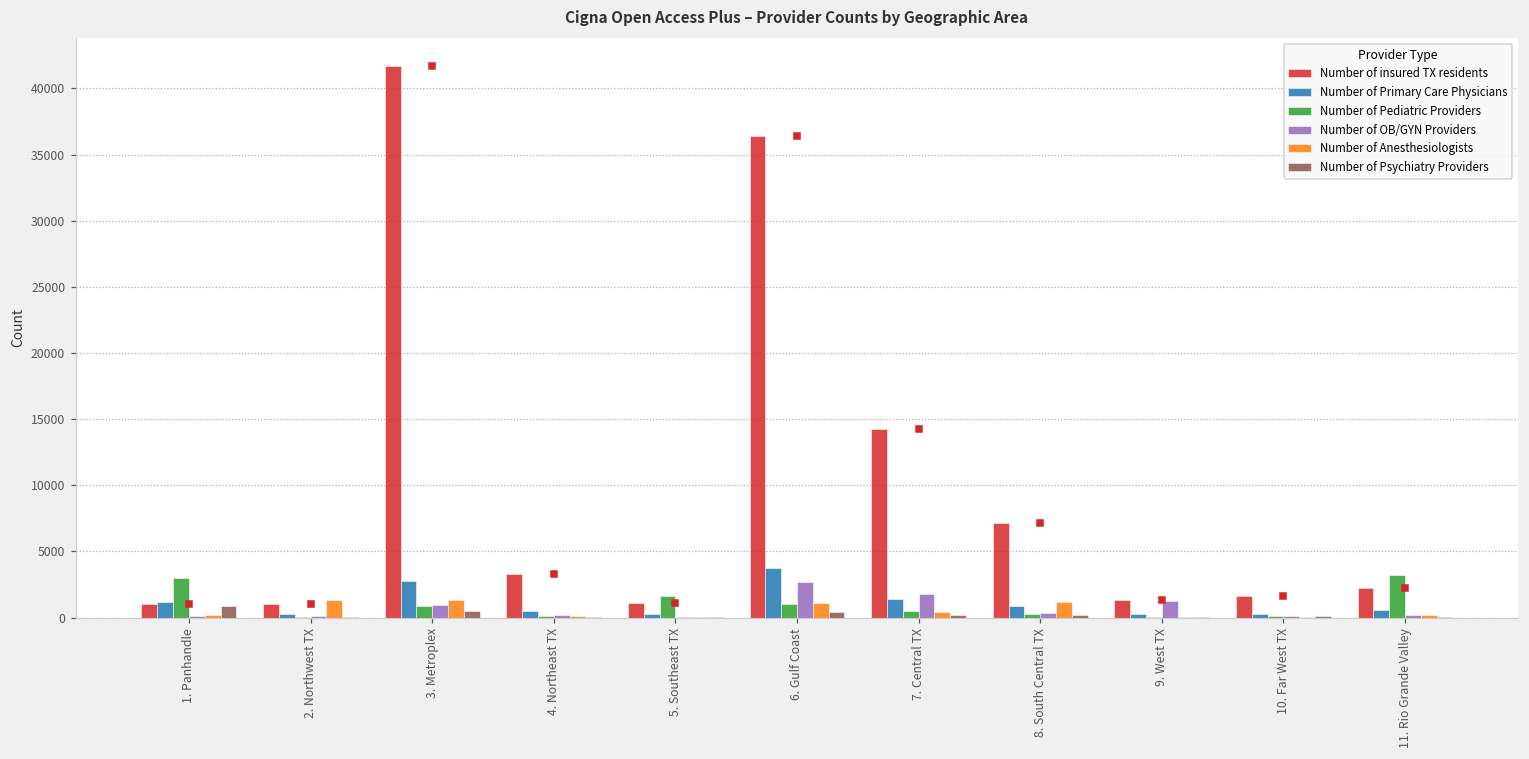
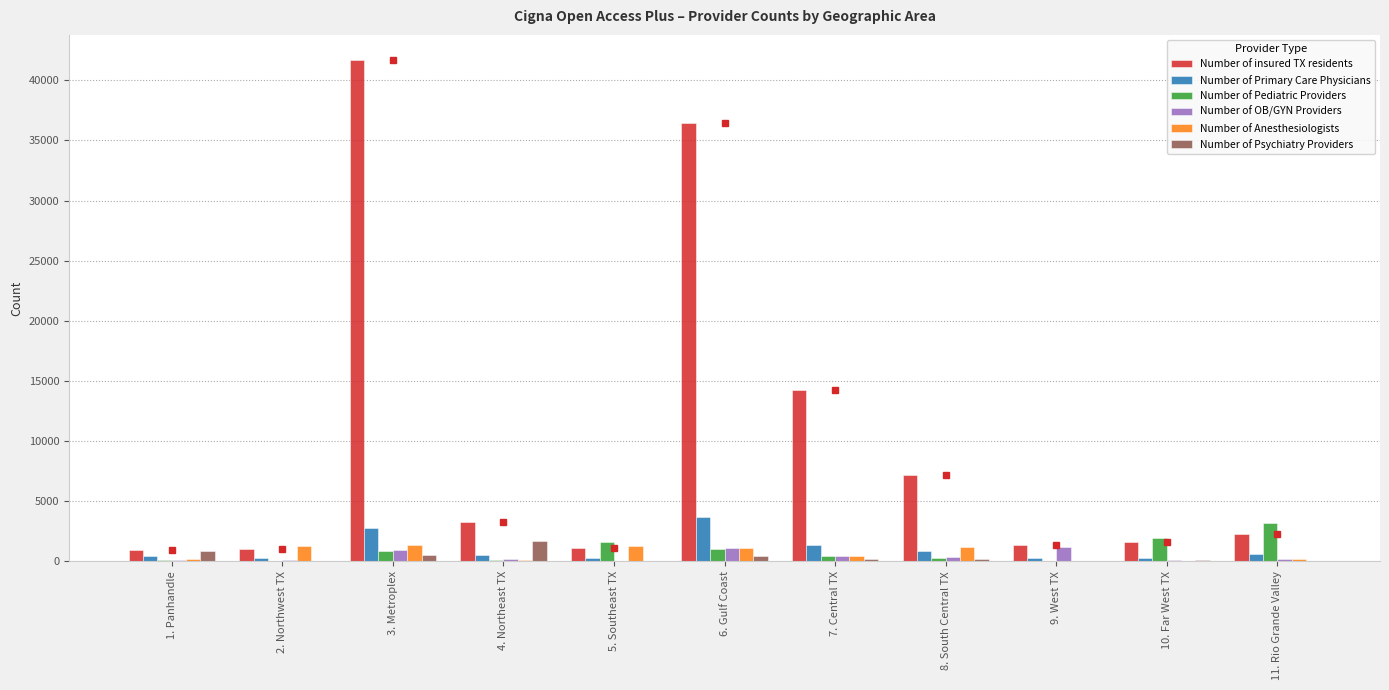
  {
    "Number of Primary Care Physicians": {
-     "1. Panhandle": 1200,
+     "1. Panhandle": 400,
      "2. Northwest TX": 300,
      "3. Metroplex": 2700,
      "4. Northeast TX": 500,
      "5. Southeast TX": 300,
      "6. Gulf Coast": 3700,
      "7. Central TX": 1400,
      "8. South Central TX": 900,
      "9. West TX": 300,
      "10. Far West TX": 300,
      "11. Rio Grande Valley": 600
    },
    "Number of Pediatric Providers": {
-     "1. Panhandle": 3000,
+     "1. Panhandle": 100,
      "3. Metroplex": 900,
      "5. Southeast TX": 1600,
      "6. Gulf Coast": 1000,
      "7. Central TX": 500,
      "8. South Central TX": 300,
-     "10. Far West TX": 100,
+     "10. Far West TX": 2000,
      "11. Rio Grande Valley": 3200
    },
    "Number of OB/GYN Providers": {
      "3. Metroplex": 1000,
-     "6. Gulf Coast": 2700,
-     "7. Central TX": 1800,
+     "6. Gulf Coast": 1100,
+     "7. Central TX": 400,
      "8. South Central TX": 300,
      "9. West TX": 1200
    },
    "Number of Anesthesiologists": {
      "2. Northwest TX": 1300,
      "3. Metroplex": 1300,
-     "5. Southeast TX": 0,
+     "5. Southeast TX": 1300,
      "6. Gulf Coast": 1100,
      "7. Central TX": 400,
      "8. South Central TX": 1200
    },
    "Number of Psychiatry Providers": {
      "1. Panhandle": 900,
      "3. Metroplex": 500,
-     "4. Northeast TX": 100,
+     "4. Northeast TX": 1700,
      "6. Gulf Coast": 400
    }
  }
